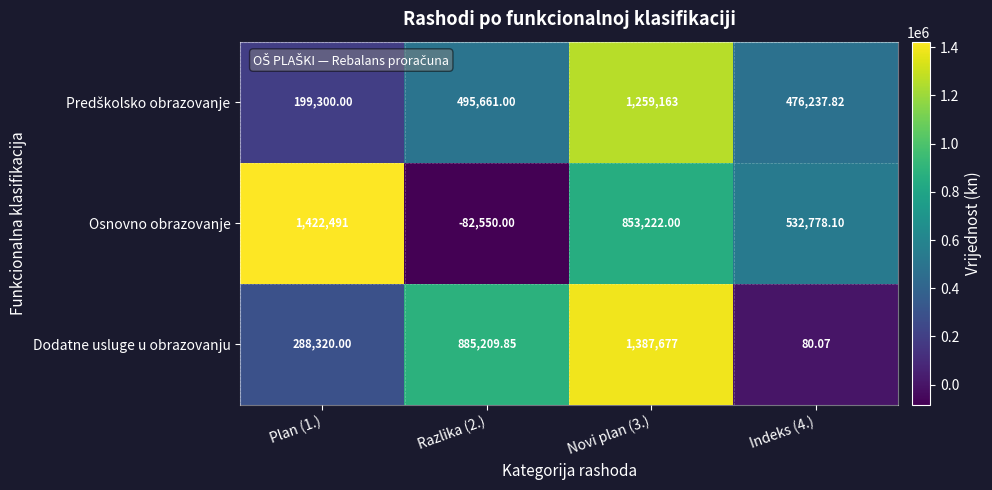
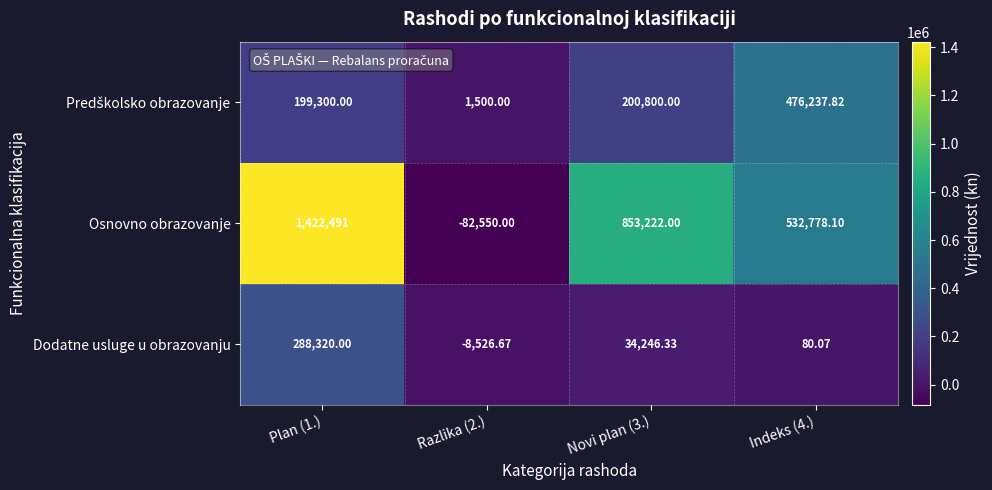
  {
    "Predškolsko obrazovanje": {
      "Plan (1.)": "199,300.00",
-     "Razlika (2.)": "495,661.00",
-     "Novi plan (3.)": "1,259,163",
+     "Razlika (2.)": "1,500.00",
+     "Novi plan (3.)": "200,800.00",
      "Indeks (4.)": "476,237.82"
    },
    "Osnovno obrazovanje": {
      "Plan (1.)": "1,422,491",
      "Razlika (2.)": "-82,550.00",
      "Novi plan (3.)": "853,222.00",
      "Indeks (4.)": "532,778.10"
    },
    "Dodatne usluge u obrazovanju": {
      "Plan (1.)": "288,320.00",
-     "Razlika (2.)": "885,209.85",
-     "Novi plan (3.)": "1,387,677",
+     "Razlika (2.)": "-8,526.67",
+     "Novi plan (3.)": "34,246.33",
      "Indeks (4.)": "80.07"
    }
  }
